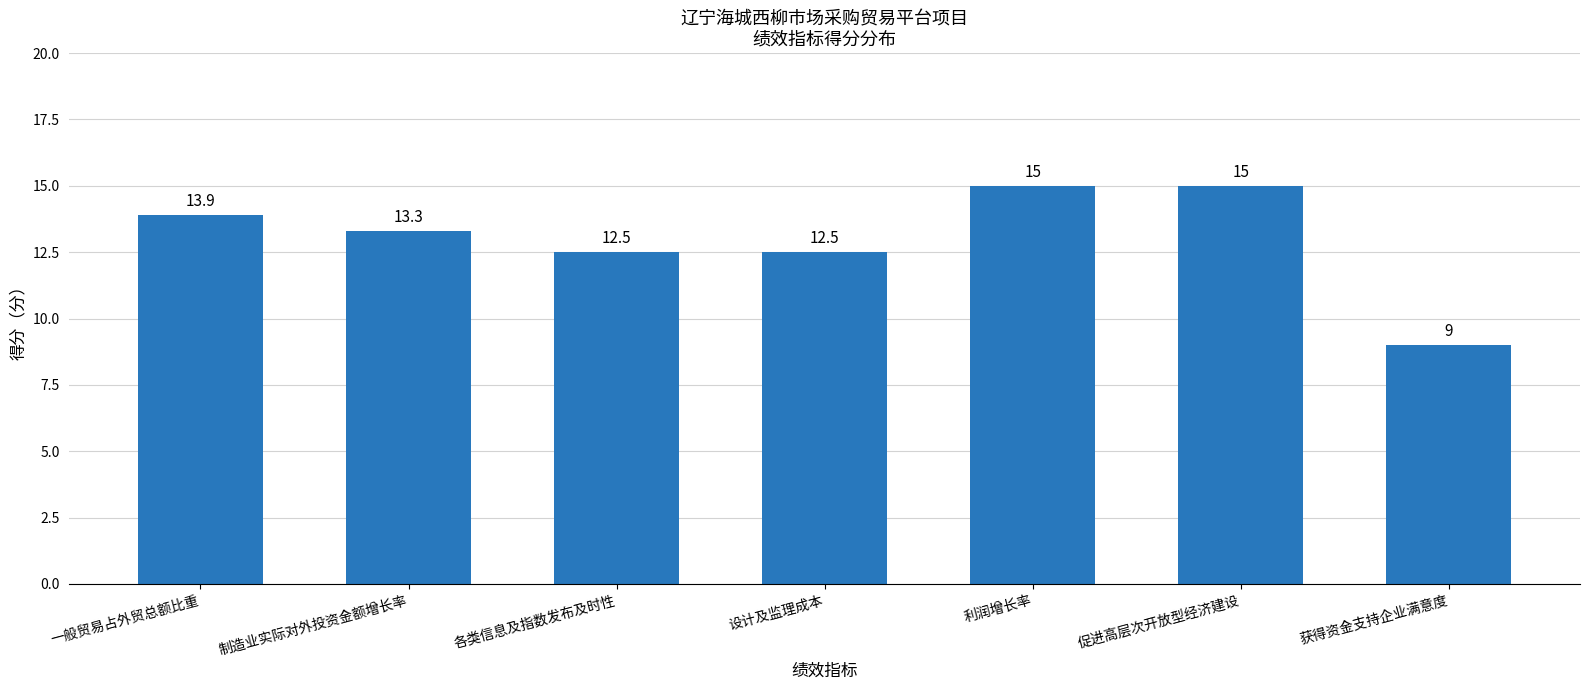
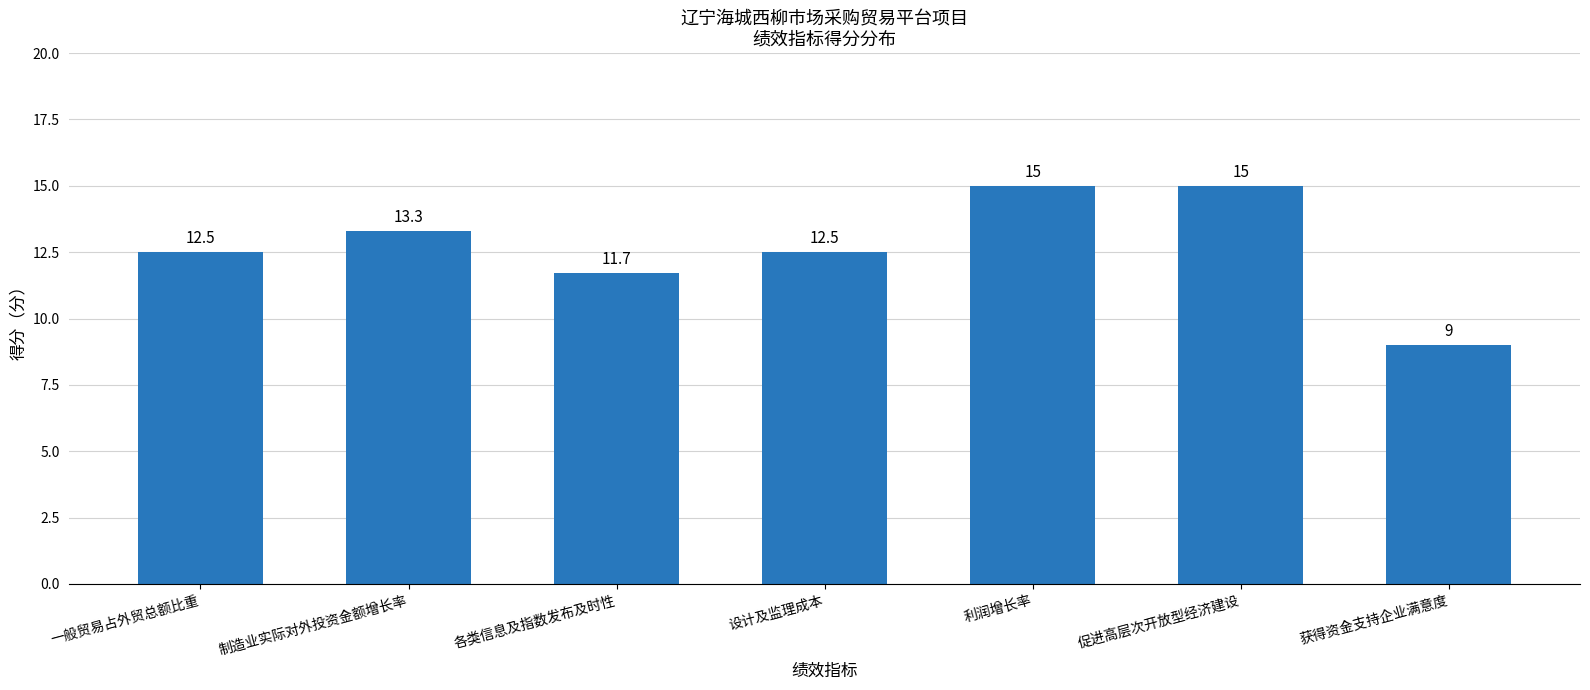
  {
-   "一般贸易占外贸总额比重": 13.9,
+   "一般贸易占外贸总额比重": 12.5,
    "制造业实际对外投资金额增长率": 13.3,
-   "各类信息及指数发布及时性": 12.5,
+   "各类信息及指数发布及时性": 11.7,
    "设计及监理成本": 12.5,
    "利润增长率": 15,
    "促进高层次开放型经济建设": 15,
    "获得资金支持企业满意度": 9
  }
